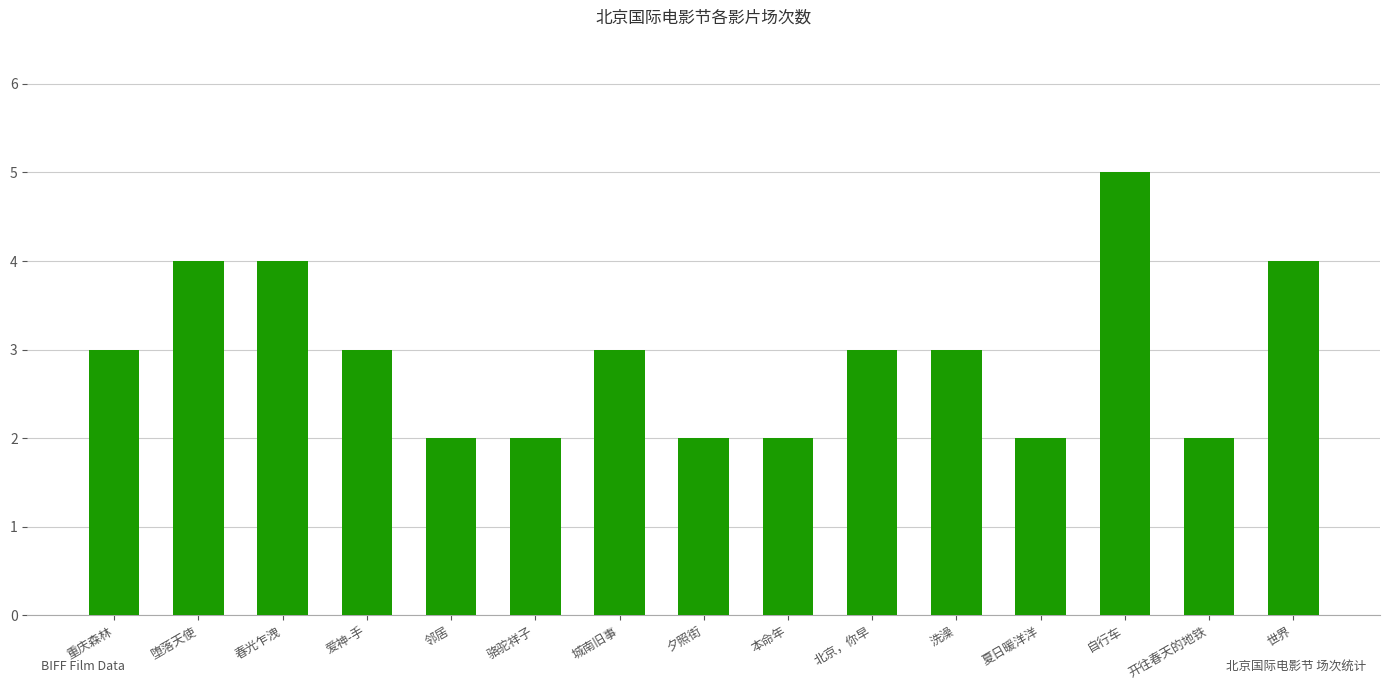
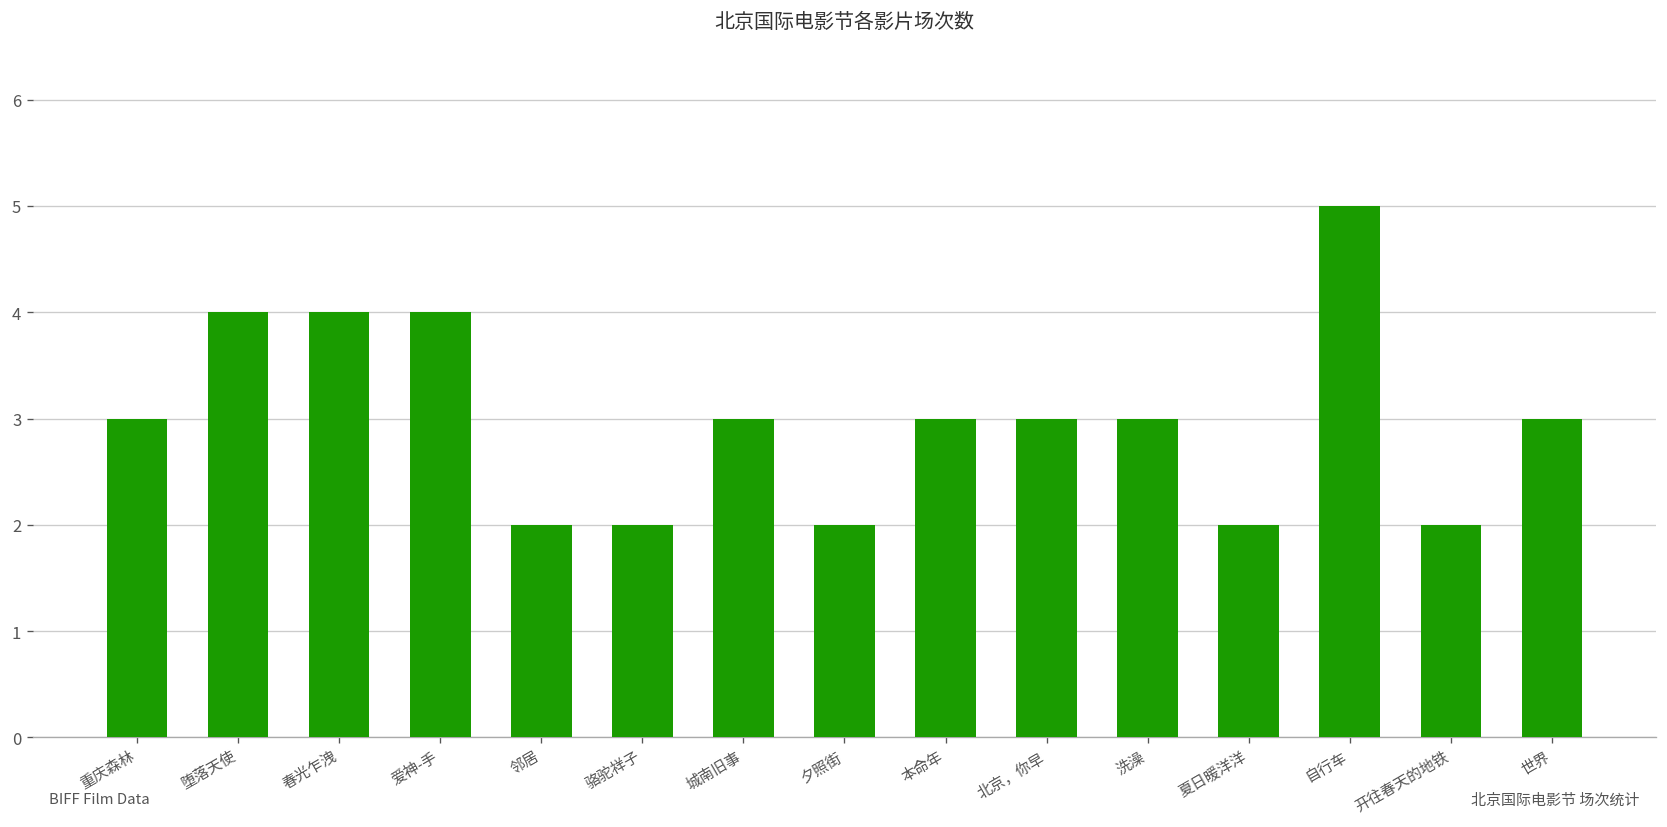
  {
    "重庆森林": 3,
    "堕落天使": 4,
    "春光乍洩": 4,
-   "爱神-手": 3,
+   "爱神-手": 4,
    "邻居": 2,
    "骆驼祥子": 2,
    "城南旧事": 3,
    "夕照街": 2,
-   "本命年": 2,
+   "本命年": 3,
    "北京，你早": 3,
    "洗澡": 3,
    "夏日暖洋洋": 2,
    "自行车": 5,
    "开往春天的地铁": 2,
-   "世界": 4
+   "世界": 3
  }
